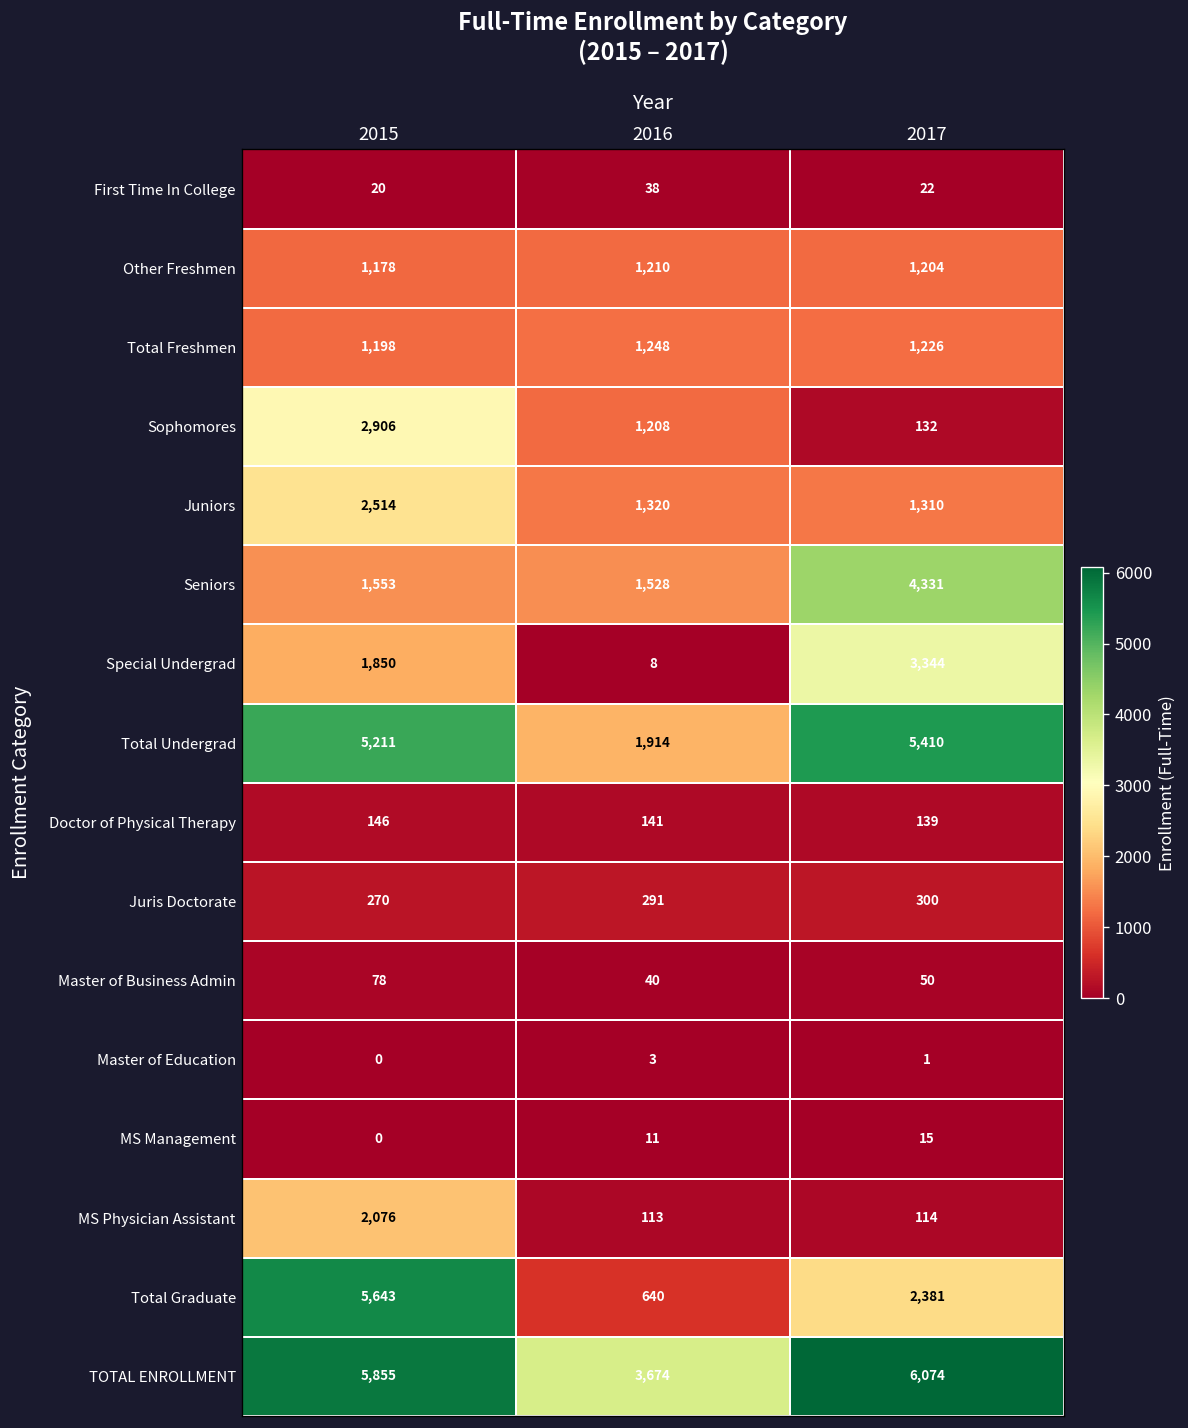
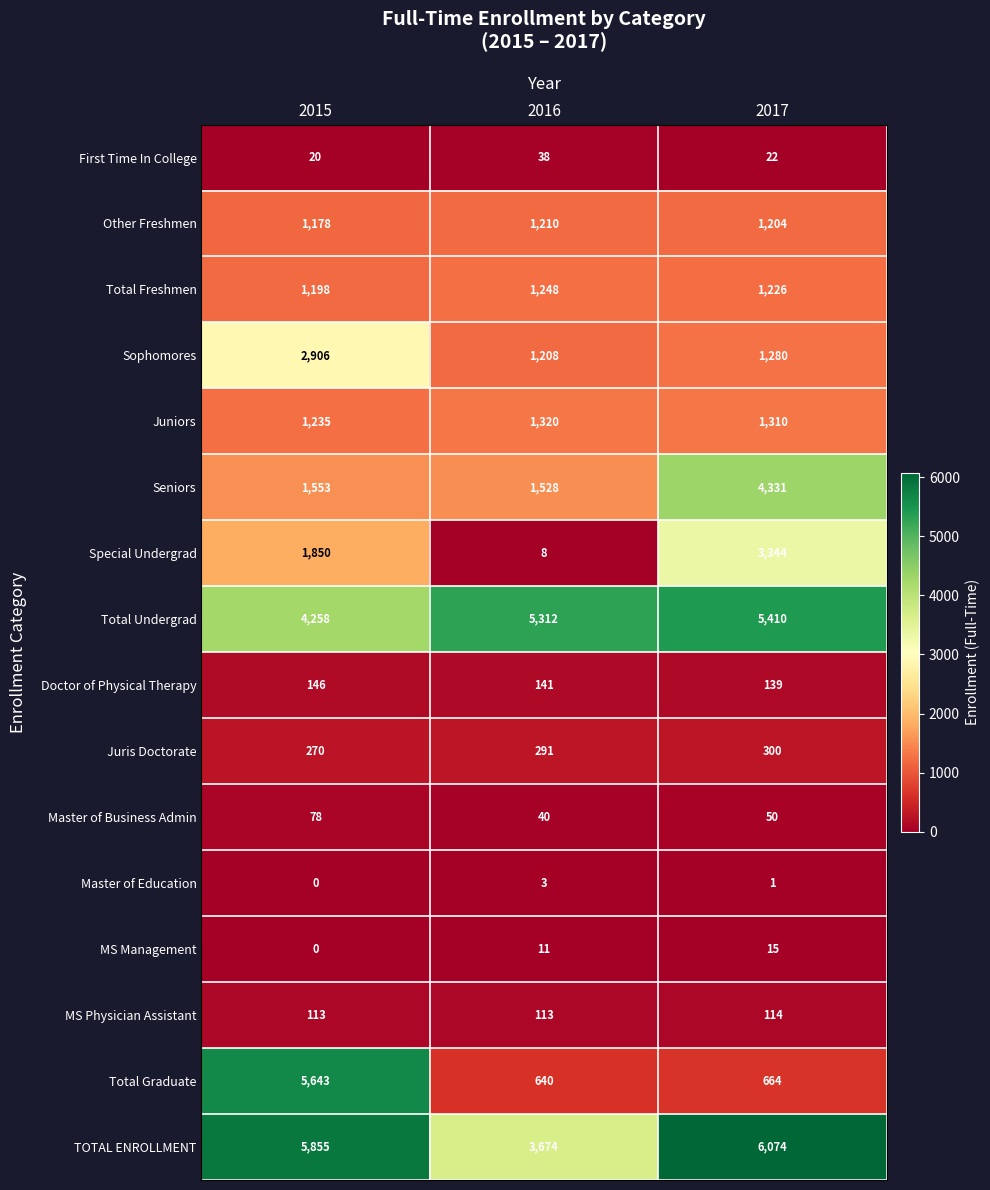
  {
    "First Time In College": {
      "2015": "20",
      "2016": "38",
      "2017": "22"
    },
    "Other Freshmen": {
      "2015": "1,178",
      "2016": "1,210",
      "2017": "1,204"
    },
    "Total Freshmen": {
      "2015": "1,198",
      "2016": "1,248",
      "2017": "1,226"
    },
    "Sophomores": {
      "2015": "2,906",
      "2016": "1,208",
-     "2017": "132"
+     "2017": "1,280"
    },
    "Juniors": {
-     "2015": "2,514",
+     "2015": "1,235",
      "2016": "1,320",
      "2017": "1,310"
    },
    "Seniors": {
      "2015": "1,553",
      "2016": "1,528",
      "2017": "4,331"
    },
    "Special Undergrad": {
      "2015": "1,850",
      "2016": "8",
      "2017": "3,344"
    },
    "Total Undergrad": {
-     "2015": "5,211",
-     "2016": "1,914",
+     "2015": "4,258",
+     "2016": "5,312",
      "2017": "5,410"
    },
    "Doctor of Physical Therapy": {
      "2015": "146",
      "2016": "141",
      "2017": "139"
    },
    "Juris Doctorate": {
      "2015": "270",
      "2016": "291",
      "2017": "300"
    },
    "Master of Business Admin": {
      "2015": "78",
      "2016": "40",
      "2017": "50"
    },
    "Master of Education": {
      "2015": "0",
      "2016": "3",
      "2017": "1"
    },
    "MS Management": {
      "2015": "0",
      "2016": "11",
      "2017": "15"
    },
    "MS Physician Assistant": {
-     "2015": "2,076",
+     "2015": "113",
      "2016": "113",
      "2017": "114"
    },
    "Total Graduate": {
      "2015": "5,643",
      "2016": "640",
-     "2017": "2,381"
+     "2017": "664"
    },
    "TOTAL ENROLLMENT": {
      "2015": "5,855",
      "2016": "3,674",
      "2017": "6,074"
    }
  }
